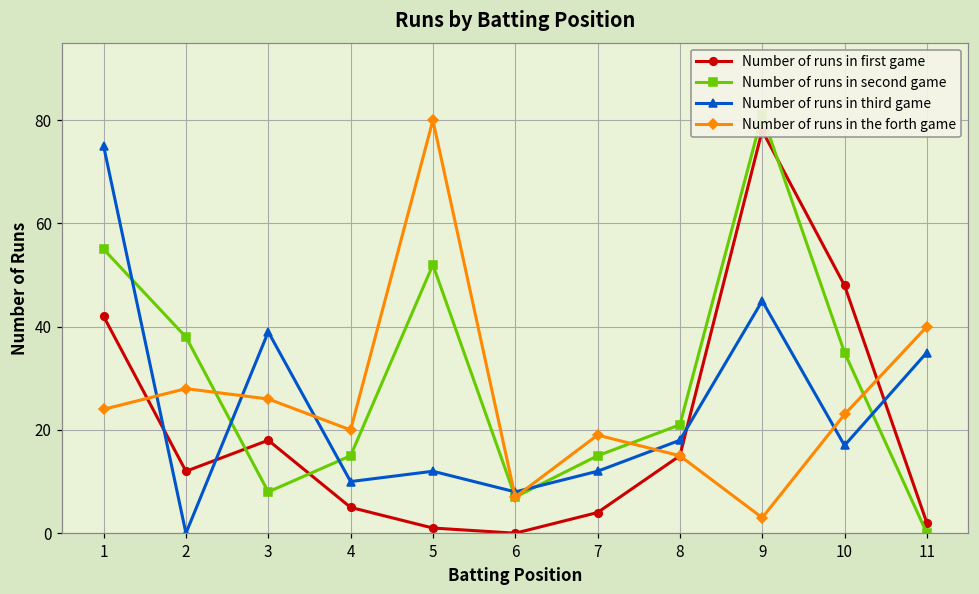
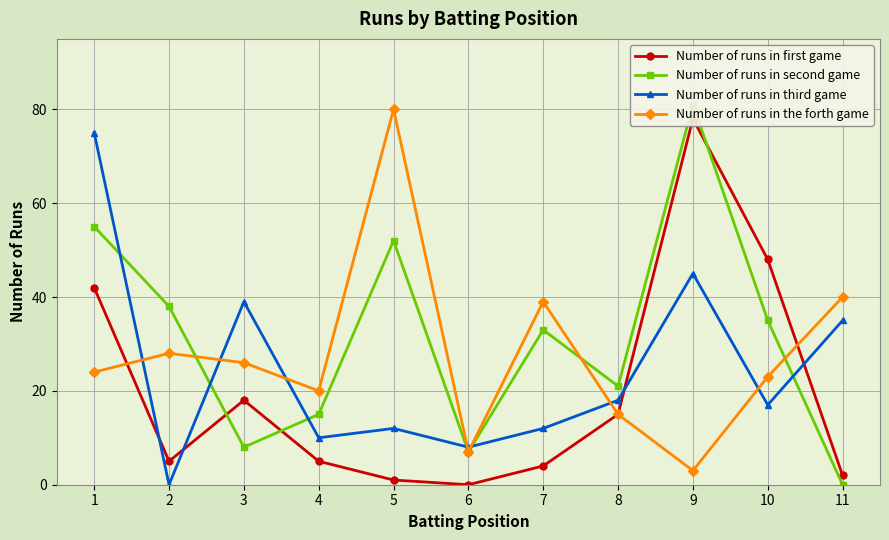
  {
    "Number of runs in first game": {
      "1": 42,
-     "2": 12,
+     "2": 5,
      "3": 18,
      "4": 5,
      "5": 1,
      "6": 0,
      "7": 4,
      "10": 48,
      "11": 2
    },
    "Number of runs in second game": {
      "1": 55,
      "2": 38,
      "3": 8,
      "4": 15,
      "5": 52,
-     "7": 15,
+     "7": 33,
      "8": 21,
      "10": 35,
      "11": 0
    },
    "Number of runs in third game": {
      "1": 75,
      "2": 0,
      "3": 39,
      "4": 10,
      "5": 12,
      "6": 8,
      "7": 12,
      "8": 18,
      "9": 45,
      "10": 17,
      "11": 35
    },
    "Number of runs in the forth game": {
      "1": 24,
      "2": 28,
      "3": 26,
      "4": 20,
      "5": 80,
-     "7": 19,
+     "7": 39,
      "9": 3,
      "10": 23,
      "11": 40
    }
  }
